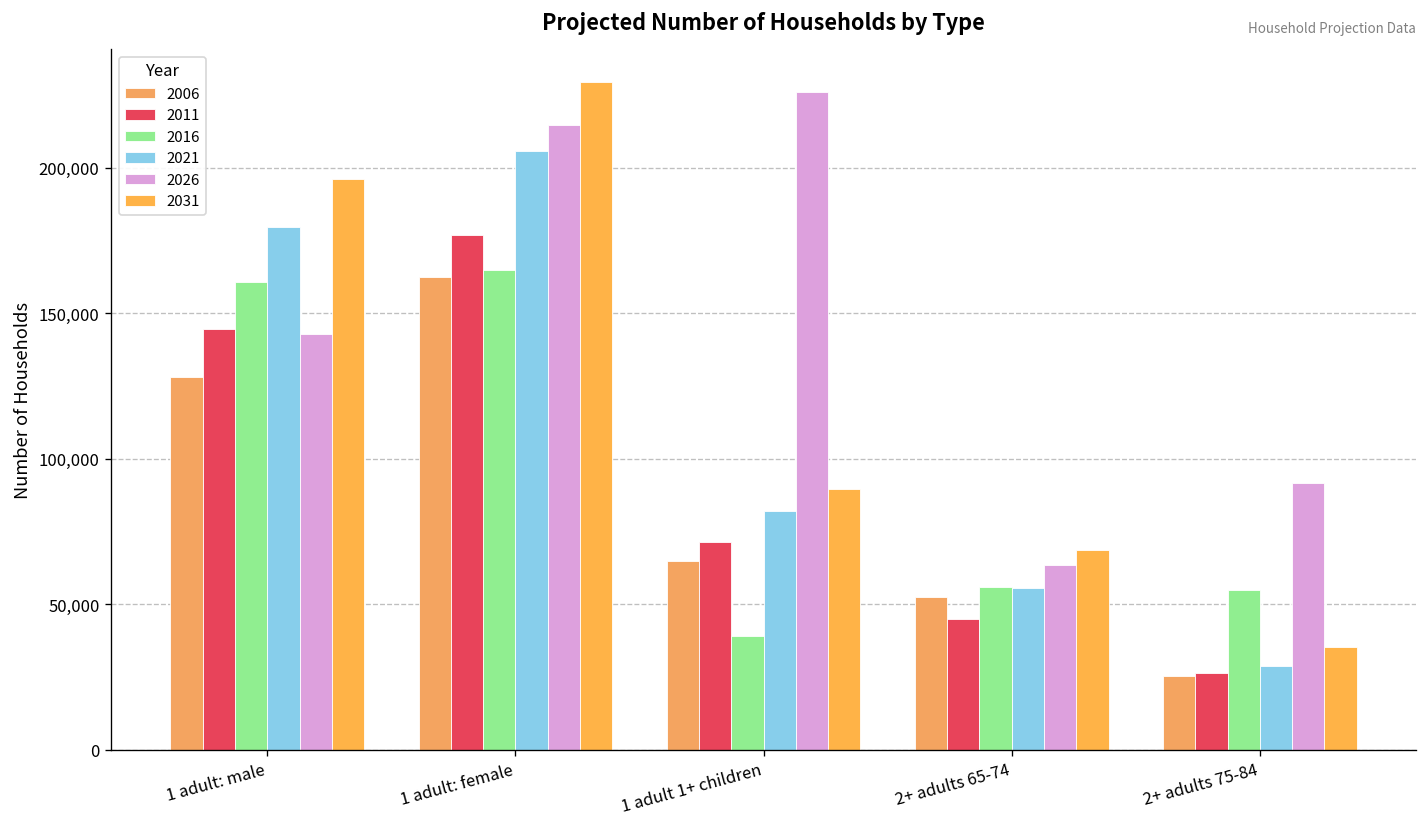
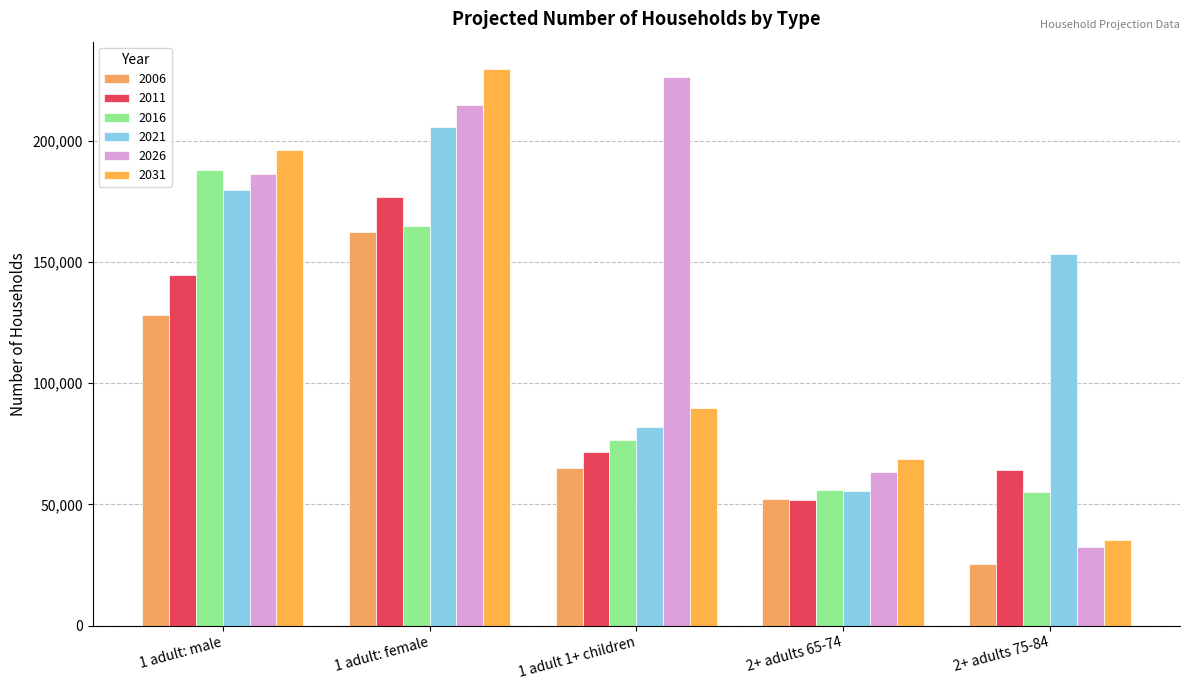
  {
    "2011": {
      "1 adult: male": "145,000",
      "1 adult: female": "177,000",
      "1 adult 1+ children": "71,000",
-     "2+ adults 65-74": "45,000",
-     "2+ adults 75-84": "26,000"
+     "2+ adults 65-74": "52,000",
+     "2+ adults 75-84": "64,000"
    },
    "2016": {
-     "1 adult: male": "161,000",
+     "1 adult: male": "188,000",
      "1 adult: female": "165,000",
-     "1 adult 1+ children": "39,000",
+     "1 adult 1+ children": "77,000",
      "2+ adults 65-74": "56,000",
      "2+ adults 75-84": "55,000"
    },
    "2021": {
      "1 adult: male": "180,000",
      "1 adult: female": "206,000",
      "1 adult 1+ children": "82,000",
      "2+ adults 65-74": "56,000",
-     "2+ adults 75-84": "29,000"
+     "2+ adults 75-84": "153,000"
    },
    "2026": {
-     "1 adult: male": "143,000",
+     "1 adult: male": "186,000",
      "1 adult: female": "215,000",
      "1 adult 1+ children": "226,000",
      "2+ adults 65-74": "64,000",
-     "2+ adults 75-84": "92,000"
+     "2+ adults 75-84": "32,000"
    }
  }
